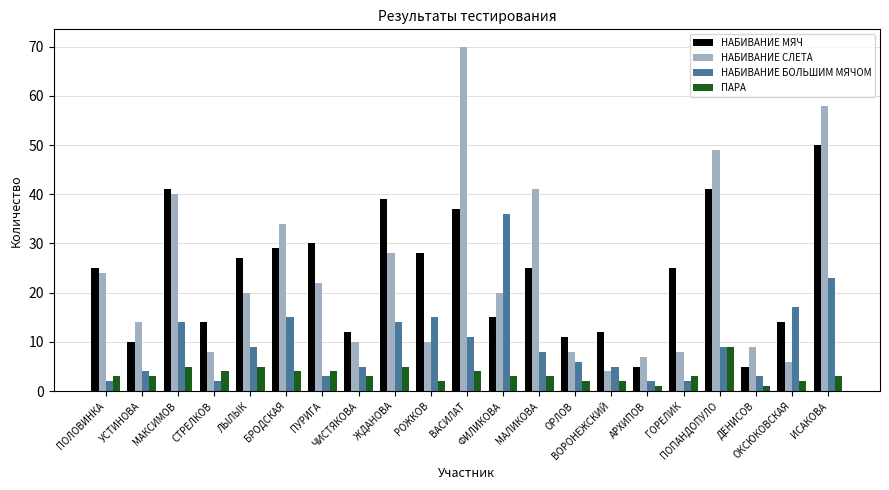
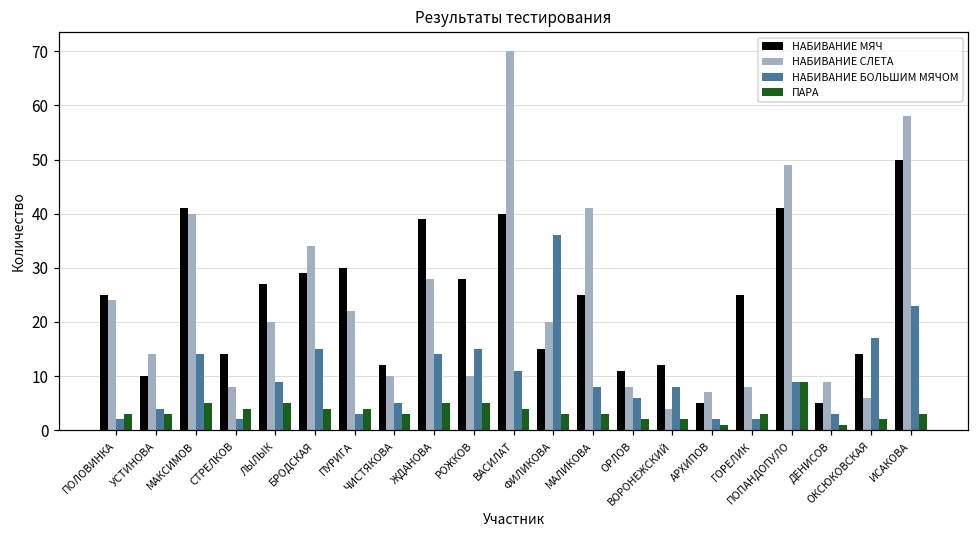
  {
    "НАБИВАНИЕ МЯЧ": {
      "ПОЛОВИНКА": 25,
      "УСТИНОВА": 10,
      "МАКСИМОВ": 41,
      "СТРЕЛКОВ": 14,
      "ЛЫЛЫК": 27,
      "БРОДСКАЯ": 29,
      "ПУРИГА": 30,
      "ЧИСТЯКОВА": 12,
      "ЖДАНОВА": 39,
      "РОЖКОВ": 28,
-     "ВАСИЛАТ": 37,
+     "ВАСИЛАТ": 40,
      "ФИЛИКОВА": 15,
      "МАЛИКОВА": 25,
      "ОРЛОВ": 11,
      "ВОРОНЕЖСКИЙ": 12,
      "АРХИПОВ": 5,
      "ГОРЕЛИК": 25,
      "ПОПАНДОПУЛО": 41,
      "ДЕНИСОВ": 5,
      "ОКСЮКОВСКАЯ": 14,
      "ИСАКОВА": 50
    },
    "НАБИВАНИЕ СЛЕТА": {
      "ПОЛОВИНКА": 24,
      "УСТИНОВА": 14,
      "МАКСИМОВ": 40,
      "СТРЕЛКОВ": 8,
      "ЛЫЛЫК": 20,
      "БРОДСКАЯ": 34,
      "ПУРИГА": 22,
      "ЧИСТЯКОВА": 10,
      "ЖДАНОВА": 28,
      "РОЖКОВ": 10,
      "ВАСИЛАТ": 70,
      "ФИЛИКОВА": 20,
      "МАЛИКОВА": 41,
      "ОРЛОВ": 8,
      "ВОРОНЕЖСКИЙ": 4,
      "АРХИПОВ": 7,
      "ГОРЕЛИК": 8,
      "ПОПАНДОПУЛО": 49,
      "ДЕНИСОВ": 9,
      "ОКСЮКОВСКАЯ": 6,
      "ИСАКОВА": 58
    },
    "НАБИВАНИЕ БОЛЬШИМ МЯЧОМ": {
      "ПОЛОВИНКА": 2,
      "УСТИНОВА": 4,
      "МАКСИМОВ": 14,
      "СТРЕЛКОВ": 2,
      "ЛЫЛЫК": 9,
      "БРОДСКАЯ": 15,
      "ПУРИГА": 3,
      "ЧИСТЯКОВА": 5,
      "ЖДАНОВА": 14,
      "РОЖКОВ": 15,
      "ВАСИЛАТ": 11,
      "ФИЛИКОВА": 36,
      "МАЛИКОВА": 8,
      "ОРЛОВ": 6,
-     "ВОРОНЕЖСКИЙ": 5,
+     "ВОРОНЕЖСКИЙ": 8,
      "АРХИПОВ": 2,
      "ГОРЕЛИК": 2,
      "ПОПАНДОПУЛО": 9,
      "ДЕНИСОВ": 3,
      "ОКСЮКОВСКАЯ": 17,
      "ИСАКОВА": 23
    },
    "ПАРА": {
      "ПОЛОВИНКА": 3,
      "УСТИНОВА": 3,
      "МАКСИМОВ": 5,
      "СТРЕЛКОВ": 4,
      "ЛЫЛЫК": 5,
      "БРОДСКАЯ": 4,
      "ПУРИГА": 4,
      "ЧИСТЯКОВА": 3,
      "ЖДАНОВА": 5,
-     "РОЖКОВ": 2,
+     "РОЖКОВ": 5,
      "ВАСИЛАТ": 4,
      "ФИЛИКОВА": 3,
      "МАЛИКОВА": 3,
      "ОРЛОВ": 2,
      "ВОРОНЕЖСКИЙ": 2,
      "АРХИПОВ": 1,
      "ГОРЕЛИК": 3,
      "ПОПАНДОПУЛО": 9,
      "ДЕНИСОВ": 1,
      "ОКСЮКОВСКАЯ": 2,
      "ИСАКОВА": 3
    }
  }
